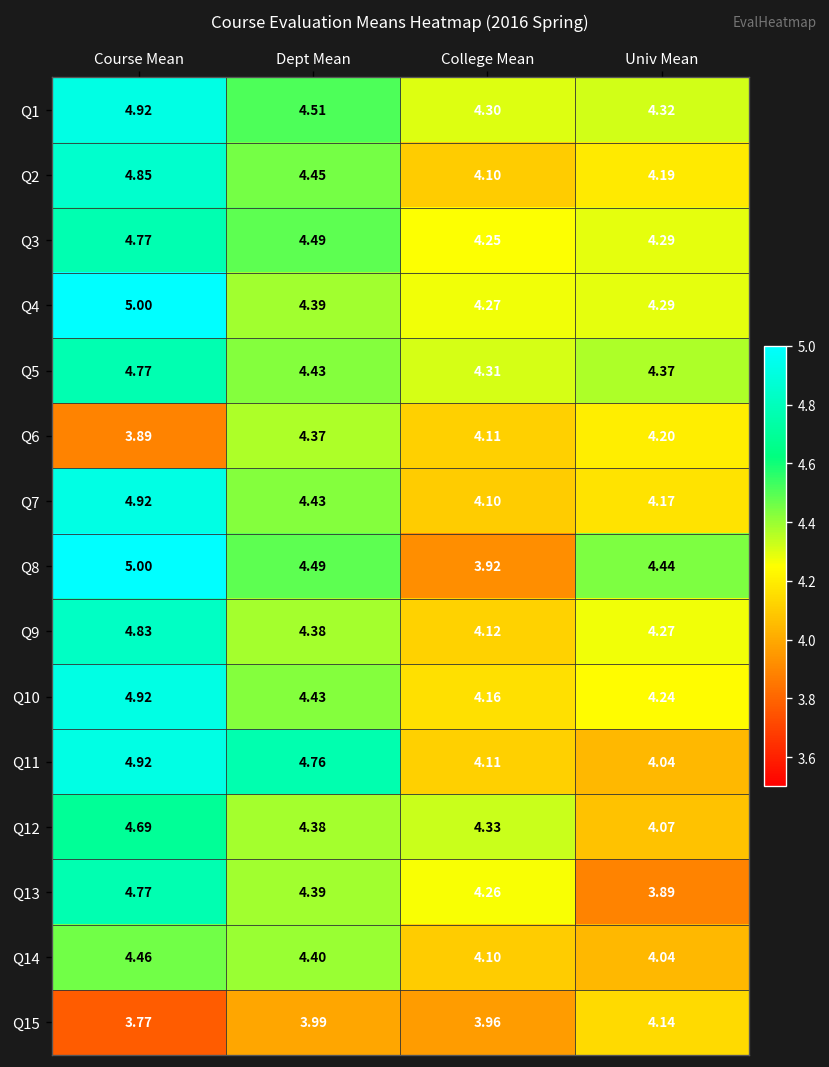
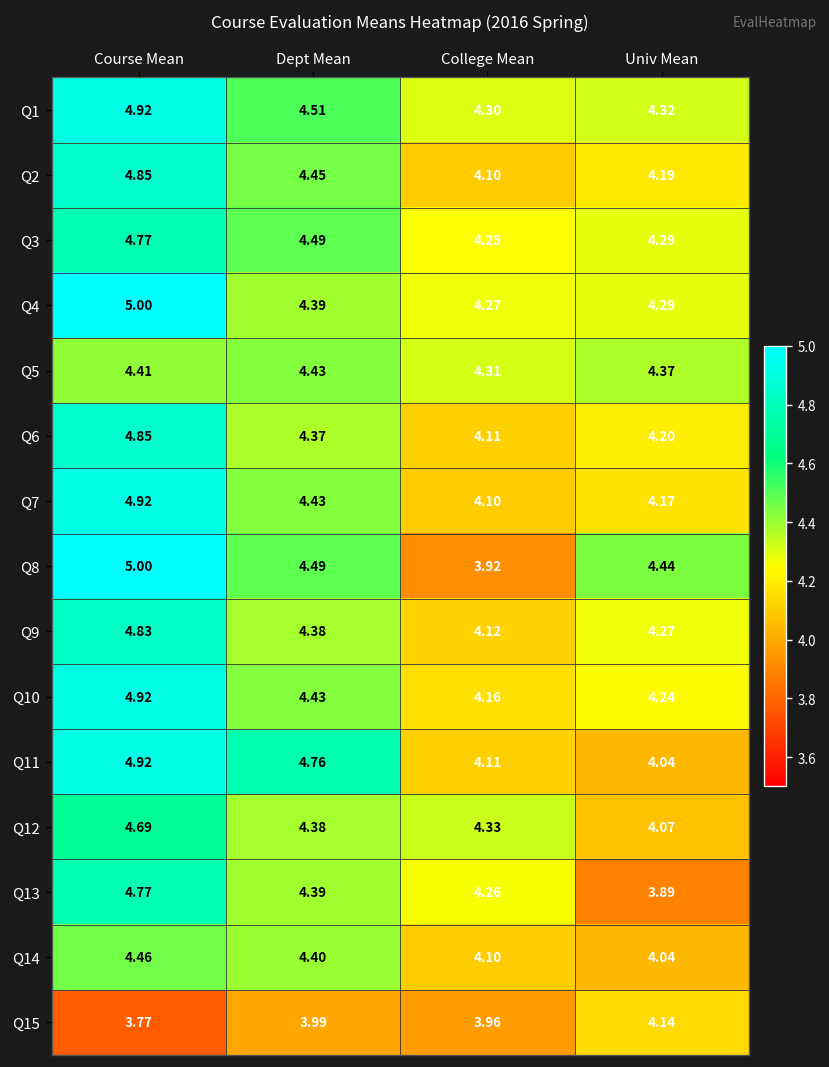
  {
    "Q1": {
      "Course Mean": 4.92,
      "Dept Mean": 4.51,
      "College Mean": 4.30,
      "Univ Mean": 4.32
    },
    "Q2": {
      "Course Mean": 4.85,
      "Dept Mean": 4.45,
      "College Mean": 4.10,
      "Univ Mean": 4.19
    },
    "Q3": {
      "Course Mean": 4.77,
      "Dept Mean": 4.49,
      "College Mean": 4.25,
      "Univ Mean": 4.29
    },
    "Q4": {
      "Course Mean": 5.00,
      "Dept Mean": 4.39,
      "College Mean": 4.27,
      "Univ Mean": 4.29
    },
    "Q5": {
-     "Course Mean": 4.77,
+     "Course Mean": 4.41,
      "Dept Mean": 4.43,
      "College Mean": 4.31,
      "Univ Mean": 4.37
    },
    "Q6": {
-     "Course Mean": 3.89,
+     "Course Mean": 4.85,
      "Dept Mean": 4.37,
      "College Mean": 4.11,
      "Univ Mean": 4.20
    },
    "Q7": {
      "Course Mean": 4.92,
      "Dept Mean": 4.43,
      "College Mean": 4.10,
      "Univ Mean": 4.17
    },
    "Q8": {
      "Course Mean": 5.00,
      "Dept Mean": 4.49,
      "College Mean": 3.92,
      "Univ Mean": 4.44
    },
    "Q9": {
      "Course Mean": 4.83,
      "Dept Mean": 4.38,
      "College Mean": 4.12,
      "Univ Mean": 4.27
    },
    "Q10": {
      "Course Mean": 4.92,
      "Dept Mean": 4.43,
      "College Mean": 4.16,
      "Univ Mean": 4.24
    },
    "Q11": {
      "Course Mean": 4.92,
      "Dept Mean": 4.76,
      "College Mean": 4.11,
      "Univ Mean": 4.04
    },
    "Q12": {
      "Course Mean": 4.69,
      "Dept Mean": 4.38,
      "College Mean": 4.33,
      "Univ Mean": 4.07
    },
    "Q13": {
      "Course Mean": 4.77,
      "Dept Mean": 4.39,
      "College Mean": 4.26,
      "Univ Mean": 3.89
    },
    "Q14": {
      "Course Mean": 4.46,
      "Dept Mean": 4.40,
      "College Mean": 4.10,
      "Univ Mean": 4.04
    },
    "Q15": {
      "Course Mean": 3.77,
      "Dept Mean": 3.99,
      "College Mean": 3.96,
      "Univ Mean": 4.14
    }
  }
